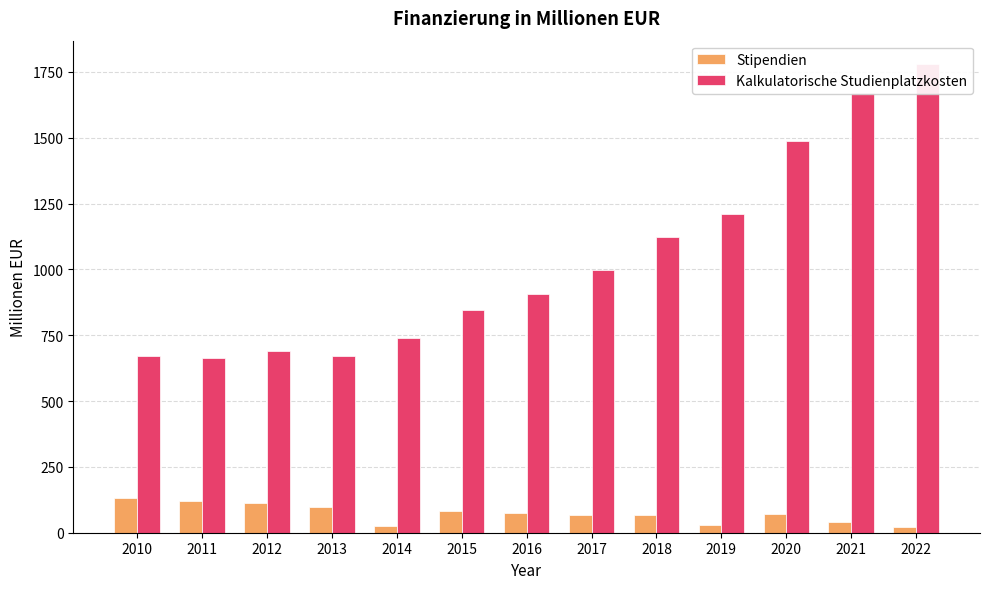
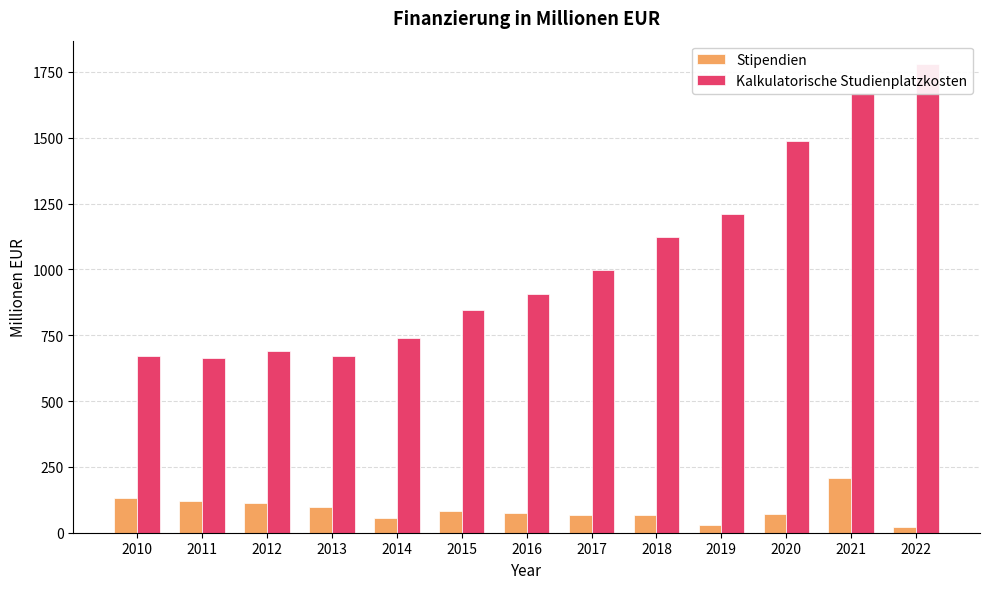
  {
    "Stipendien": {
      "2010": 130,
      "2011": 120,
      "2012": 110,
      "2013": 100,
-     "2014": 30,
+     "2014": 60,
      "2015": 80,
      "2016": 70,
      "2017": 70,
      "2018": 70,
      "2019": 30,
      "2020": 70,
-     "2021": 40,
+     "2021": 210,
      "2022": 20
    },
    "Kalkulatorische Studienplatzkosten": {
      "2010": 670,
      "2011": 670,
      "2012": 690,
      "2013": 670,
      "2014": 740,
      "2015": 850,
      "2016": 900,
      "2017": 1000,
      "2018": 1120,
      "2019": 1210,
      "2020": 1490
    }
  }
